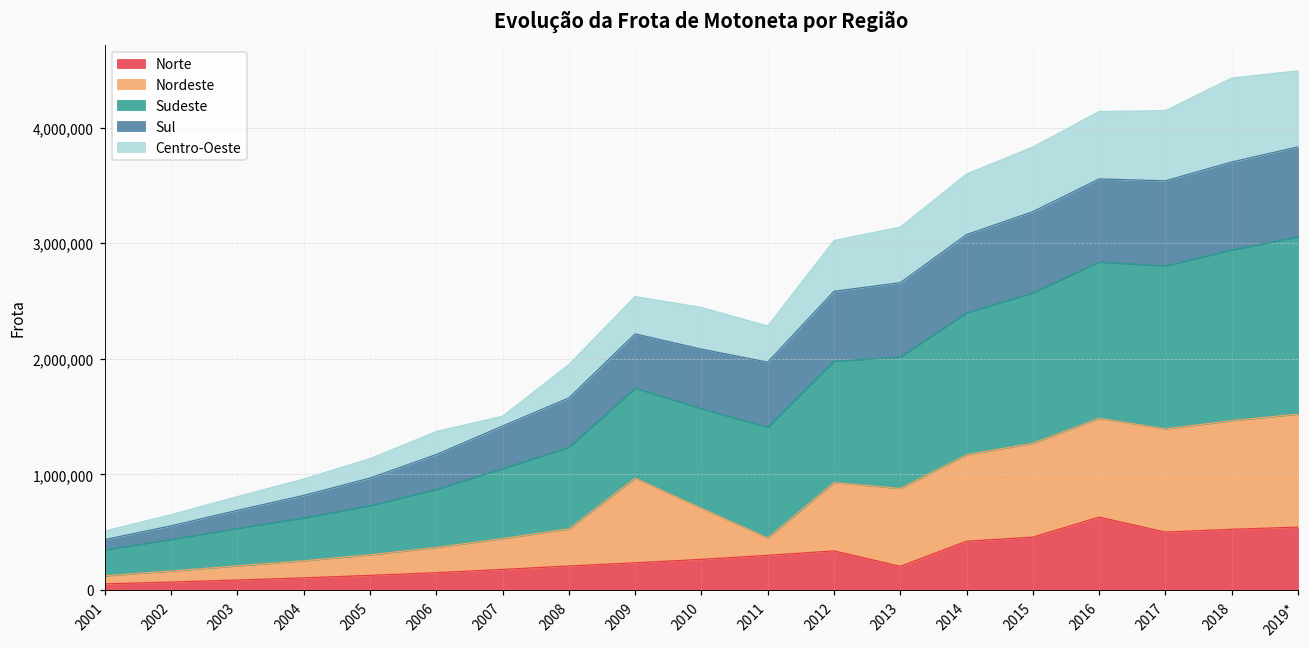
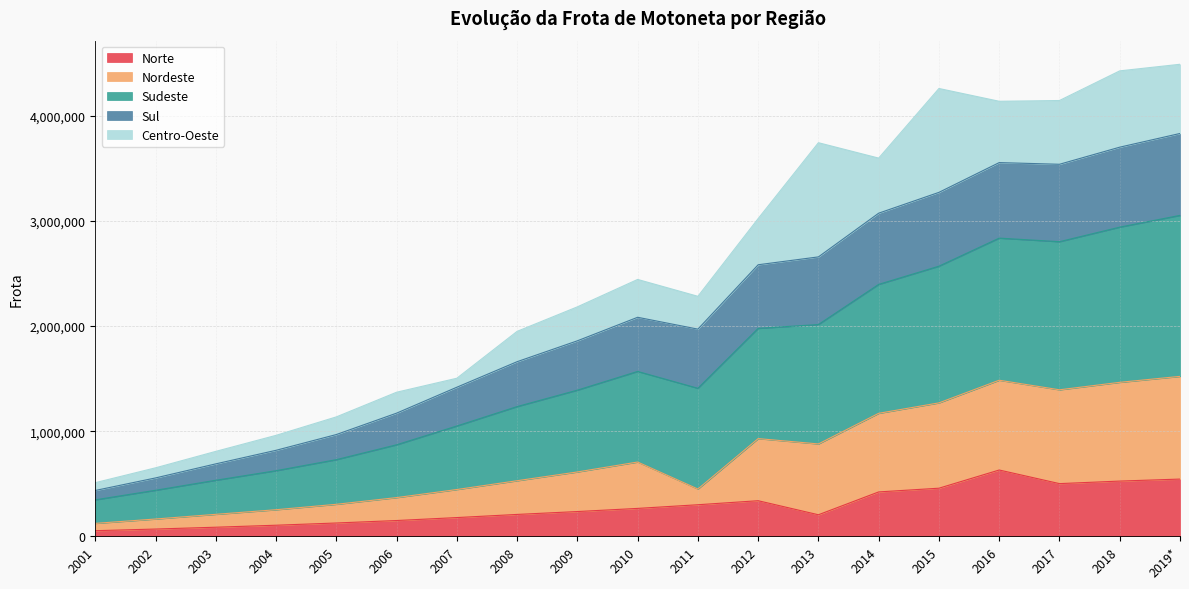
  {
    "Norte": {
      "2001": "50,000",
      "2002": "70,000",
      "2003": "90,000",
      "2004": "100,000",
      "2005": "130,000",
      "2006": "150,000",
      "2007": "180,000",
      "2008": "210,000",
      "2009": "230,000",
      "2010": "260,000",
      "2011": "300,000",
      "2012": "340,000",
      "2013": "200,000",
      "2014": "420,000",
      "2015": "460,000",
      "2016": "630,000",
      "2017": "500,000",
      "2018": "520,000",
      "2019*": "540,000"
    },
    "Nordeste": {
      "2001": "70,000",
      "2002": "100,000",
      "2003": "120,000",
      "2004": "150,000",
      "2005": "180,000",
      "2006": "220,000",
      "2007": "270,000",
      "2008": "320,000",
-     "2009": "730,000",
+     "2009": "380,000",
      "2010": "440,000",
      "2011": "150,000",
      "2012": "590,000",
      "2013": "670,000",
      "2014": "750,000",
      "2015": "810,000",
      "2016": "850,000",
      "2017": "890,000",
      "2018": "940,000",
      "2019*": "980,000"
    },
    "Centro-Oeste": {
      "2001": "70,000",
      "2002": "100,000",
      "2003": "120,000",
      "2004": "140,000",
      "2005": "170,000",
      "2006": "200,000",
      "2007": "90,000",
      "2008": "290,000",
      "2009": "320,000",
      "2010": "360,000",
      "2011": "310,000",
      "2012": "440,000",
-     "2013": "480,000",
+     "2013": "1,090,000",
      "2014": "520,000",
-     "2015": "560,000",
+     "2015": "990,000",
      "2016": "580,000",
      "2017": "610,000",
      "2018": "730,000",
      "2019*": "660,000"
    }
  }
